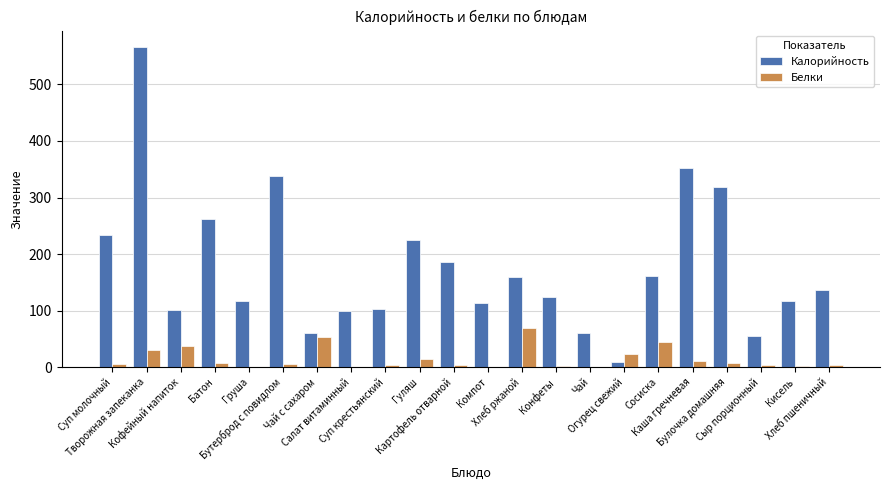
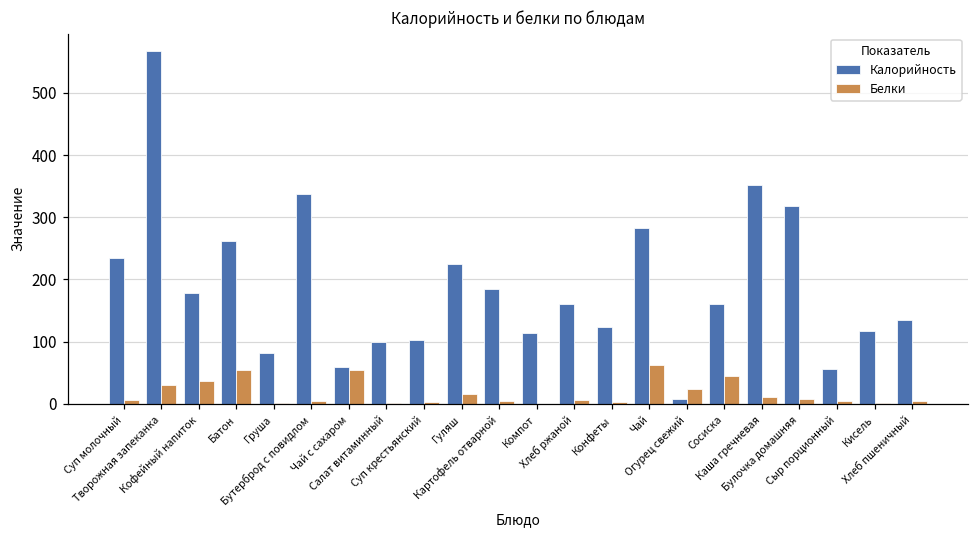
  {
    "Калорийность": {
      "Суп молочный": 230,
      "Творожная запеканка": 570,
-     "Кофейный напиток": 100,
+     "Кофейный напиток": 180,
      "Батон": 260,
-     "Груша": 120,
+     "Груша": 80,
      "Бутерброд с повидлом": 340,
      "Чай с сахаром": 60,
      "Салат витаминный": 100,
      "Суп крестьянский": 100,
      "Гуляш": 230,
      "Картофель отварной": 190,
      "Компот": 110,
      "Хлеб ржаной": 160,
      "Конфеты": 120,
-     "Чай": 60,
+     "Чай": 280,
      "Огурец свежий": 10,
      "Сосиска": 160,
      "Каша гречневая": 350,
      "Булочка домашняя": 320,
      "Сыр порционный": 60,
      "Кисель": 120,
      "Хлеб пшеничный": 140
    },
    "Белки": {
      "Суп молочный": 10,
      "Творожная запеканка": 30,
      "Кофейный напиток": 40,
-     "Батон": 10,
+     "Батон": 60,
      "Бутерброд с повидлом": 0,
      "Чай с сахаром": 50,
      "Гуляш": 20,
-     "Хлеб ржаной": 70,
-     "Чай": 0,
+     "Хлеб ржаной": 10,
+     "Чай": 60,
      "Огурец свежий": 20,
      "Сосиска": 40,
      "Каша гречневая": 10,
      "Булочка домашняя": 10,
      "Хлеб пшеничный": 0
    }
  }
